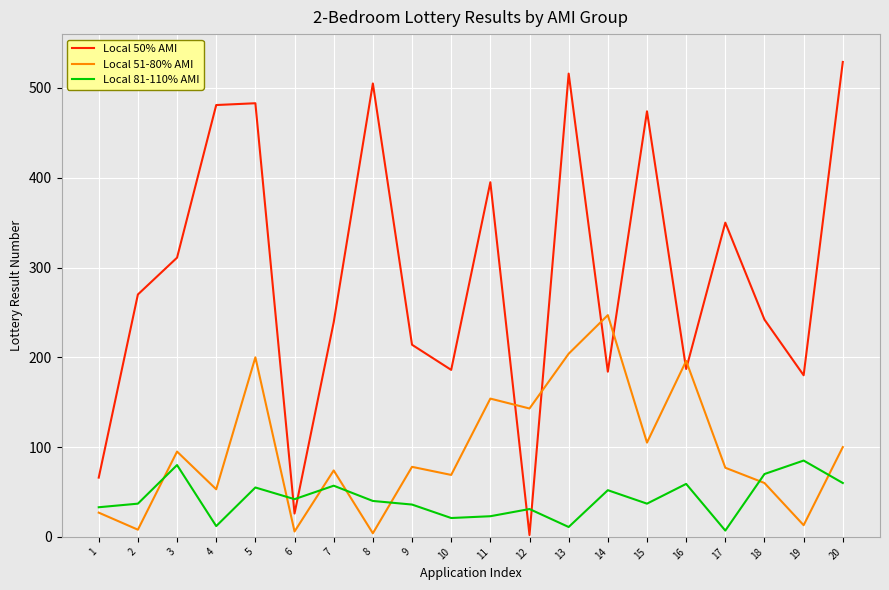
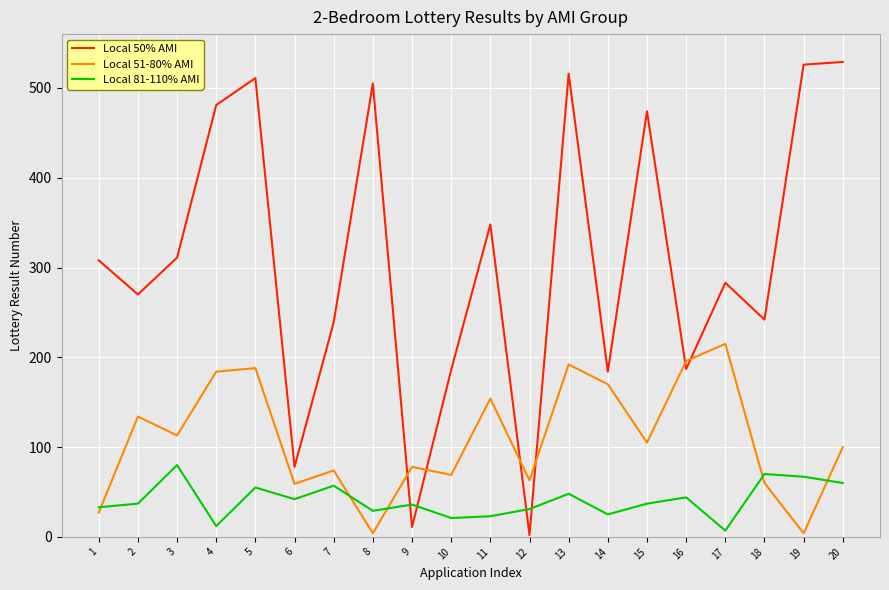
  {
    "Local 50% AMI": {
-     "1": 70,
+     "1": 310,
      "2": 270,
      "3": 310,
      "4": 480,
-     "5": 480,
-     "6": 30,
+     "5": 510,
+     "6": 80,
      "7": 240,
      "8": 510,
-     "9": 210,
+     "9": 10,
      "10": 190,
-     "11": 400,
+     "11": 350,
      "12": 0,
      "13": 520,
      "14": 180,
      "15": 470,
      "16": 190,
-     "17": 350,
+     "17": 280,
      "18": 240,
-     "19": 180,
+     "19": 530,
      "20": 530
    },
    "Local 51-80% AMI": {
      "1": 30,
-     "2": 10,
-     "3": 100,
-     "4": 50,
-     "5": 200,
-     "6": 10,
+     "2": 130,
+     "3": 110,
+     "4": 180,
+     "5": 190,
+     "6": 60,
      "7": 70,
      "8": 0,
      "9": 80,
      "10": 70,
      "11": 150,
-     "12": 140,
-     "13": 200,
-     "14": 250,
+     "12": 60,
+     "13": 190,
+     "14": 170,
      "15": 110,
      "16": 200,
-     "17": 80,
+     "17": 220,
      "18": 60,
-     "19": 10,
+     "19": 0,
      "20": 100
    },
    "Local 81-110% AMI": {
      "1": 30,
      "2": 40,
      "3": 80,
      "4": 10,
      "5": 60,
      "6": 40,
      "7": 60,
-     "8": 40,
+     "8": 30,
      "9": 40,
      "10": 20,
      "11": 20,
      "12": 30,
-     "13": 10,
-     "14": 50,
+     "13": 50,
+     "14": 30,
      "15": 40,
-     "16": 60,
+     "16": 40,
      "17": 10,
      "18": 70,
-     "19": 90,
+     "19": 70,
      "20": 60
    }
  }
